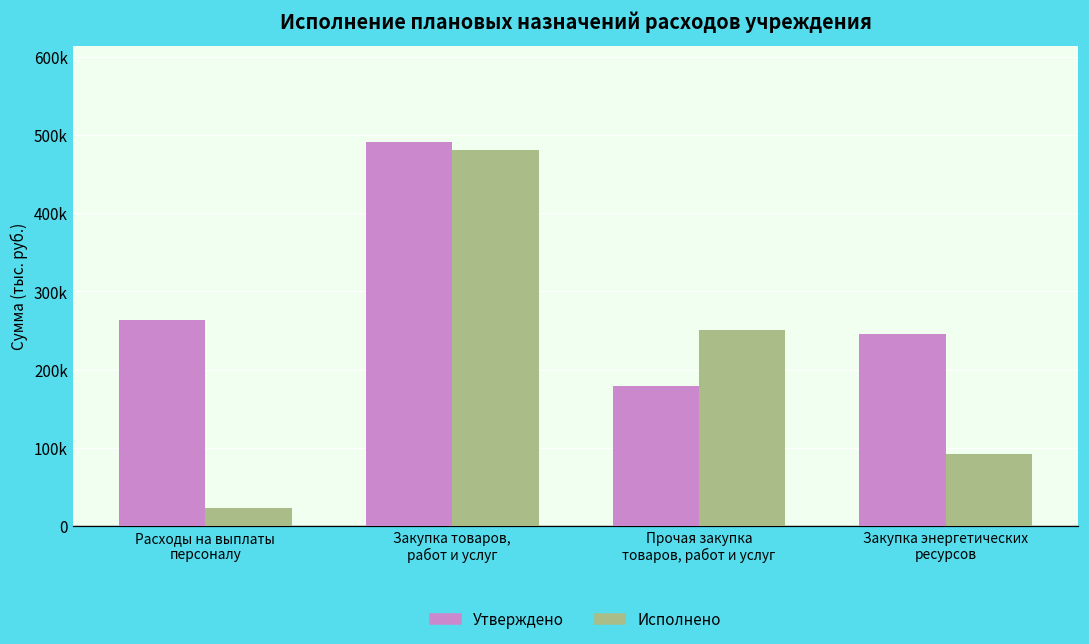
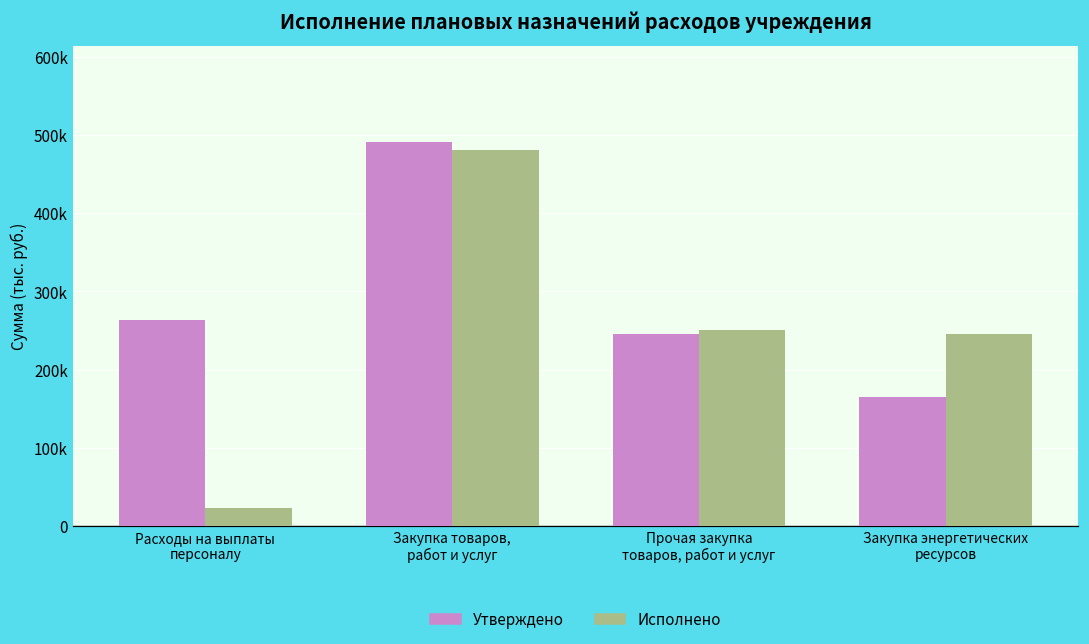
  {
    "Утверждено": {
      "Расходы на выплаты персоналу": 260000,
      "Закупка товаров, работ и услуг": 490000,
-     "Прочая закупка товаров, работ и услуг": 180000,
-     "Закупка энергетических ресурсов": 250000
+     "Прочая закупка товаров, работ и услуг": 250000,
+     "Закупка энергетических ресурсов": 170000
    },
    "Исполнено": {
      "Расходы на выплаты персоналу": 20000,
      "Закупка товаров, работ и услуг": 480000,
      "Прочая закупка товаров, работ и услуг": 250000,
-     "Закупка энергетических ресурсов": 90000
+     "Закупка энергетических ресурсов": 250000
    }
  }
